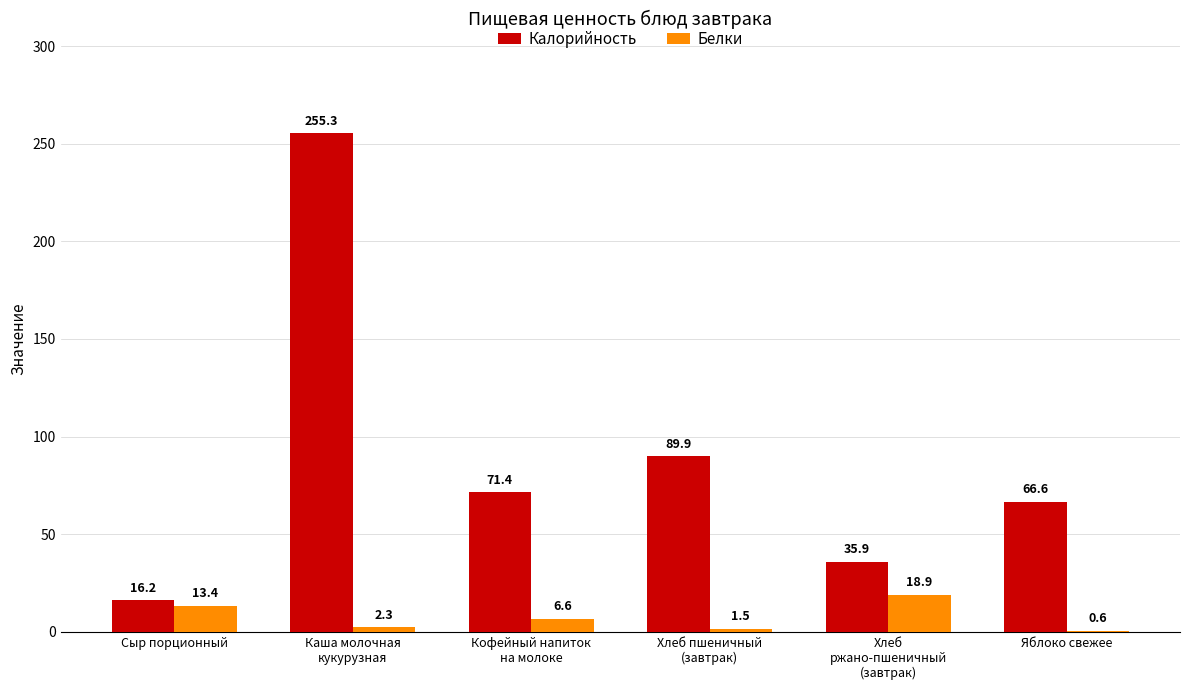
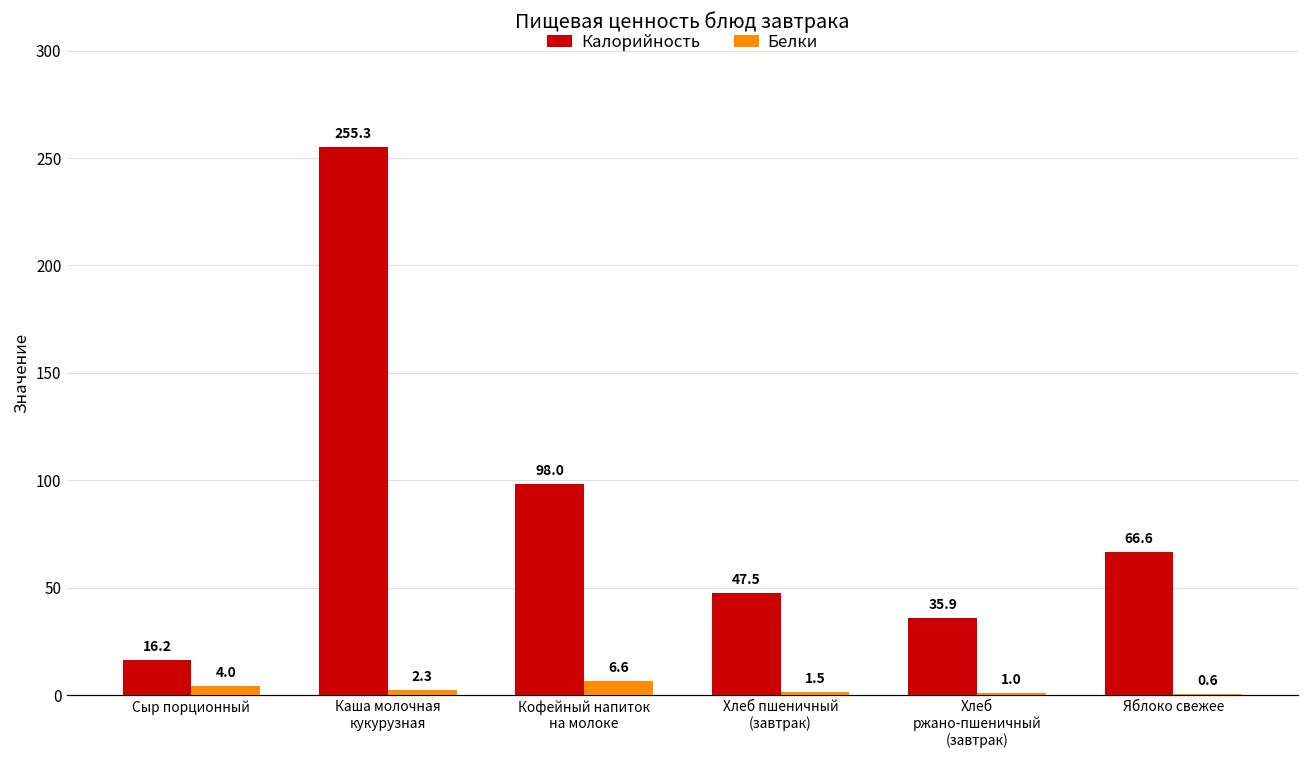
  {
    "Калорийность": {
      "Сыр порционный": 16.2,
      "Каша молочная кукурузная": 255.3,
-     "Кофейный напиток на молоке": 71.4,
-     "Хлеб пшеничный (завтрак)": 89.9,
+     "Кофейный напиток на молоке": 98.0,
+     "Хлеб пшеничный (завтрак)": 47.5,
      "Хлеб ржано-пшеничный (завтрак)": 35.9,
      "Яблоко свежее": 66.6
    },
    "Белки": {
-     "Сыр порционный": 13.4,
+     "Сыр порционный": 4.0,
      "Каша молочная кукурузная": 2.3,
      "Кофейный напиток на молоке": 6.6,
      "Хлеб пшеничный (завтрак)": 1.5,
-     "Хлеб ржано-пшеничный (завтрак)": 18.9,
+     "Хлеб ржано-пшеничный (завтрак)": 1.0,
      "Яблоко свежее": 0.6
    }
  }
